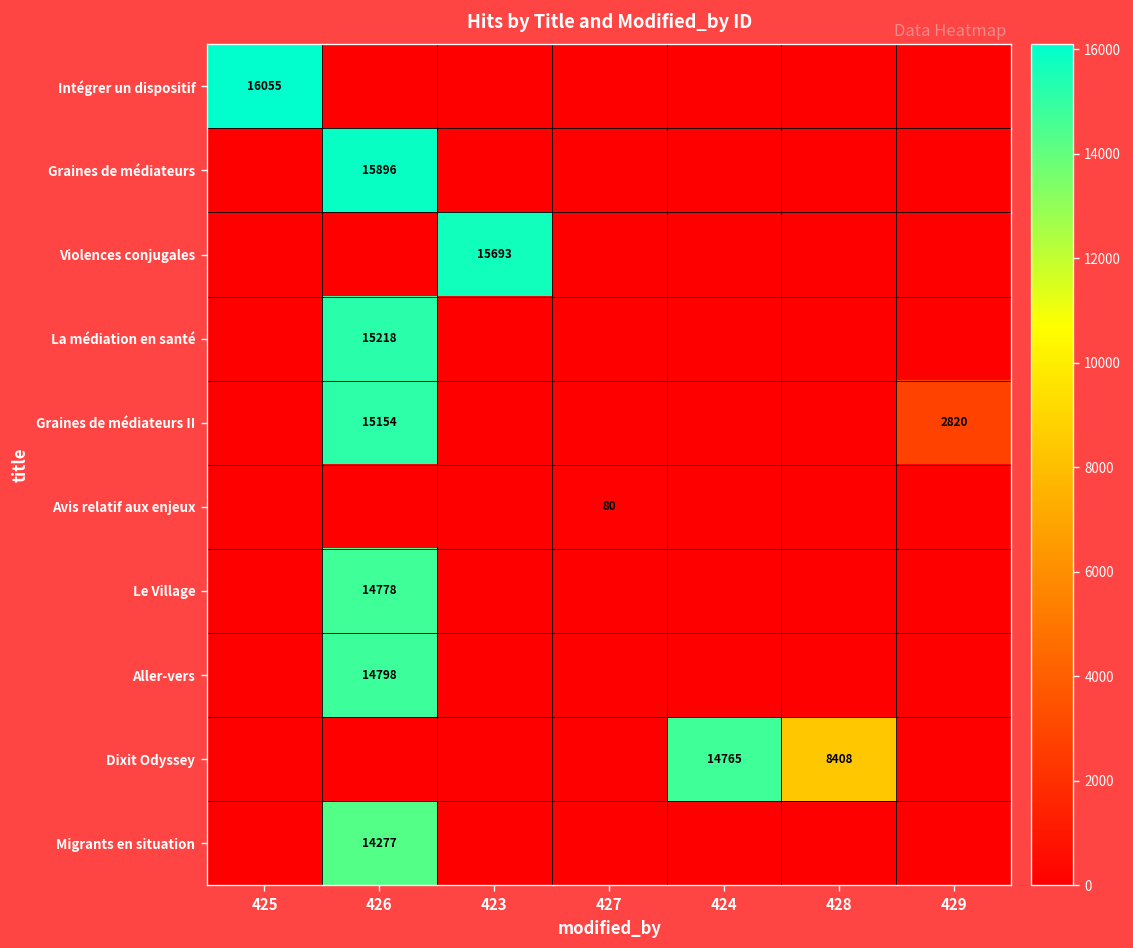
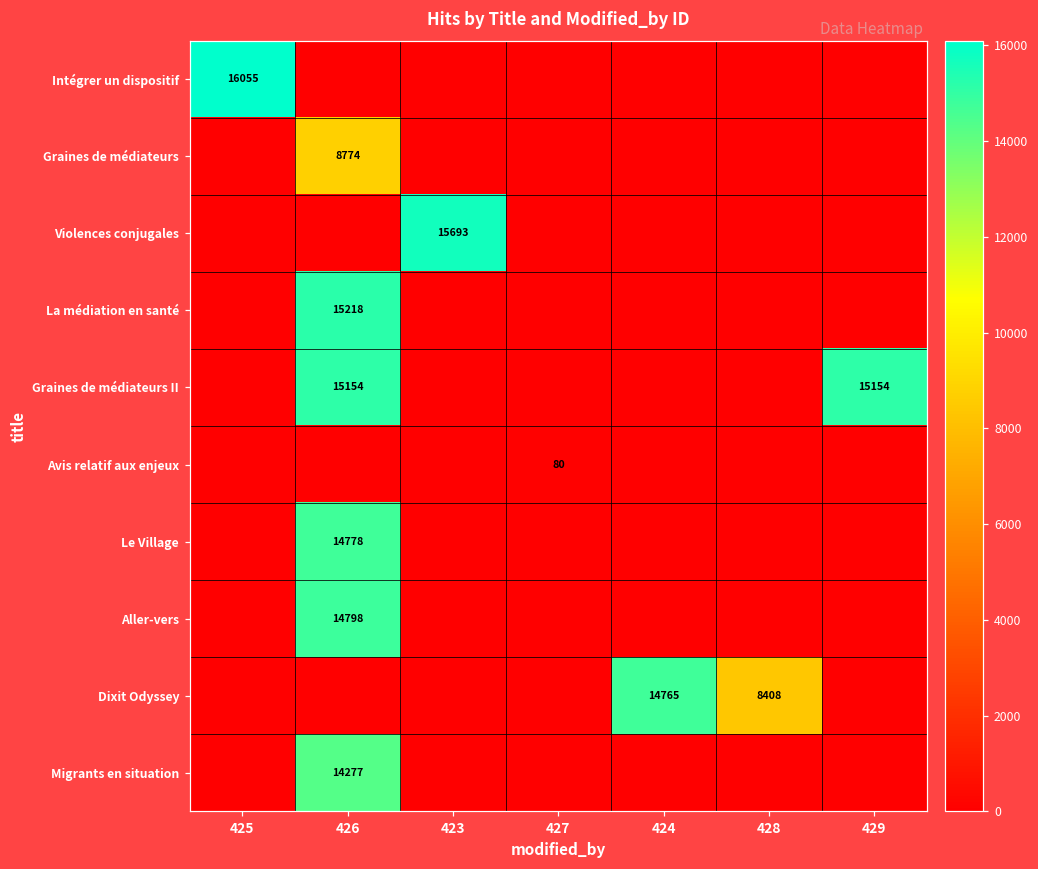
  {
    "Intégrer un dispositif": {
      "425": 16055
    },
    "Graines de médiateurs": {
-     "426": 15896
+     "426": 8774
    },
    "Violences conjugales": {
      "423": 15693
    },
    "La médiation en santé": {
      "426": 15218
    },
    "Graines de médiateurs II": {
      "426": 15154,
-     "429": 2820
+     "429": 15154
    },
    "Avis relatif aux enjeux": {
      "427": 80
    },
    "Le Village": {
      "426": 14778
    },
    "Aller-vers": {
      "426": 14798
    },
    "Dixit Odyssey": {
      "424": 14765,
      "428": 8408
    },
    "Migrants en situation": {
      "426": 14277
    }
  }
